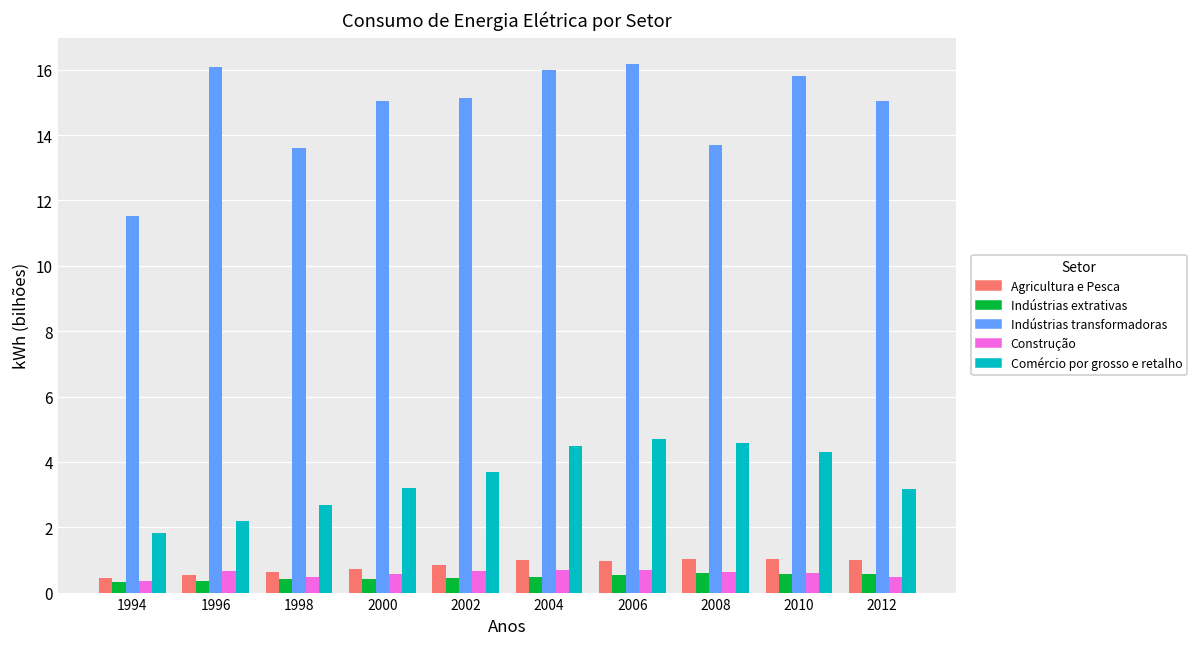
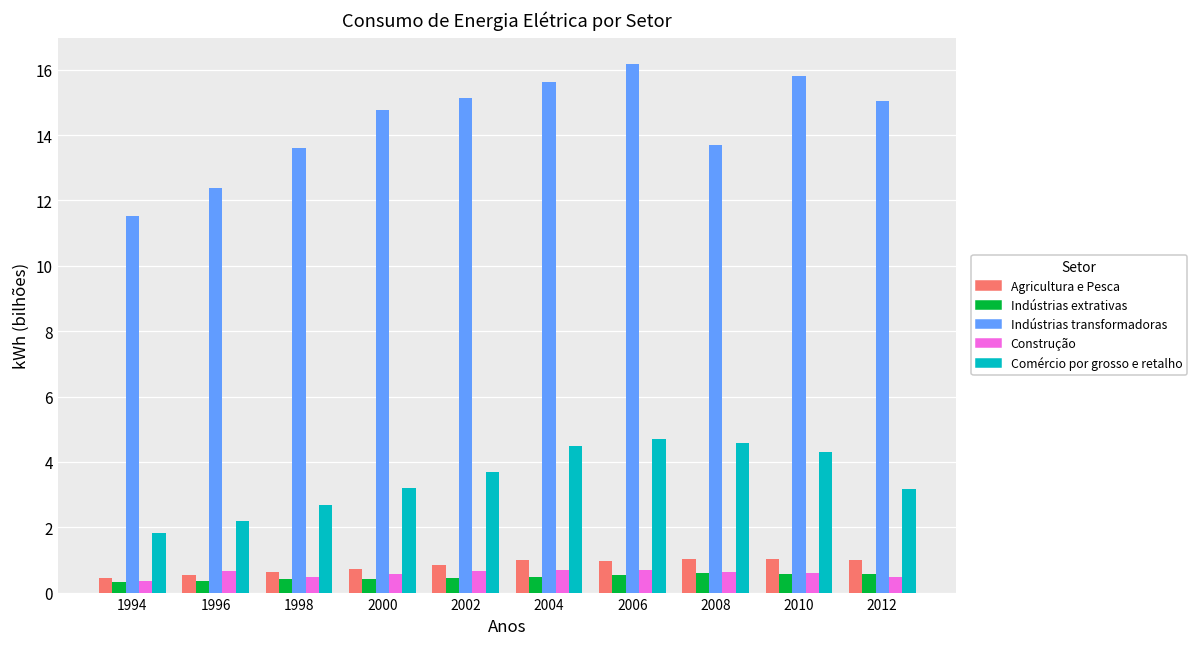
  {
    "Agricultura e Pesca": {
      "1994": 0.4,
      "1996": 0.5,
      "1998": 0.6,
      "2000": 0.7,
      "2002": 0.8,
      "2004": 1.0,
      "2006": 1.0,
      "2008": 1.0,
      "2010": 1.0,
      "2012": 1.0
    },
    "Indústrias extrativas": {
      "1994": 0.3,
      "1996": 0.4,
      "1998": 0.4,
      "2000": 0.4,
      "2002": 0.4,
      "2004": 0.5,
      "2006": 0.5,
      "2008": 0.6,
      "2010": 0.6,
      "2012": 0.6
    },
    "Indústrias transformadoras": {
      "1994": 11.5,
-     "1996": 16.1,
+     "1996": 12.4,
      "1998": 13.6,
-     "2000": 15.0,
+     "2000": 14.8,
      "2002": 15.1,
-     "2004": 16.0,
+     "2004": 15.6,
      "2006": 16.2,
      "2008": 13.7,
      "2010": 15.8,
      "2012": 15.0
    },
    "Construção": {
      "1994": 0.3,
      "1996": 0.7,
      "1998": 0.5,
      "2000": 0.6,
      "2002": 0.7,
      "2004": 0.7,
      "2006": 0.7,
      "2008": 0.6,
      "2010": 0.6,
      "2012": 0.5
    },
    "Comércio por grosso e retalho": {
      "1994": 1.8,
      "1996": 2.2,
      "1998": 2.7,
      "2000": 3.2,
      "2002": 3.7,
      "2004": 4.5,
      "2006": 4.7,
      "2008": 4.6,
      "2010": 4.3,
      "2012": 3.2
    }
  }
